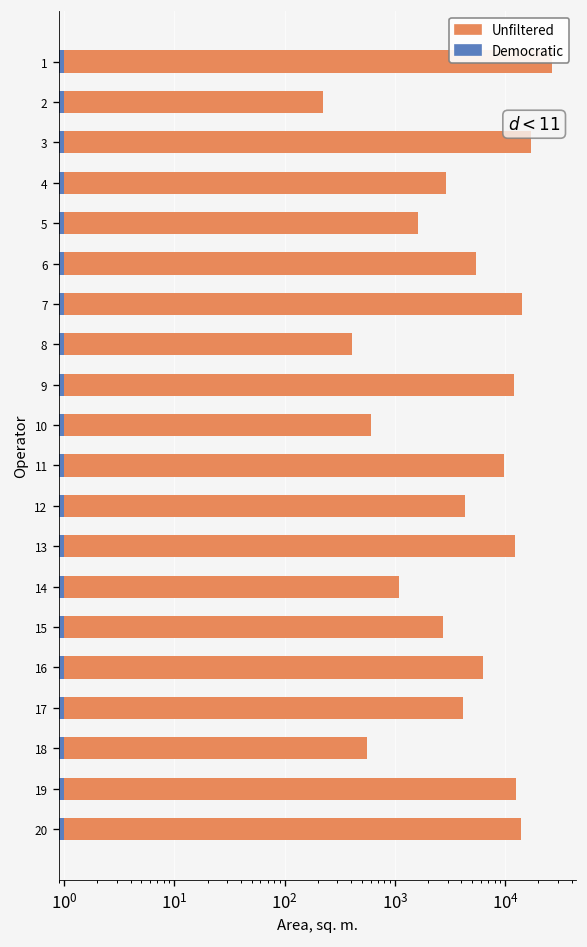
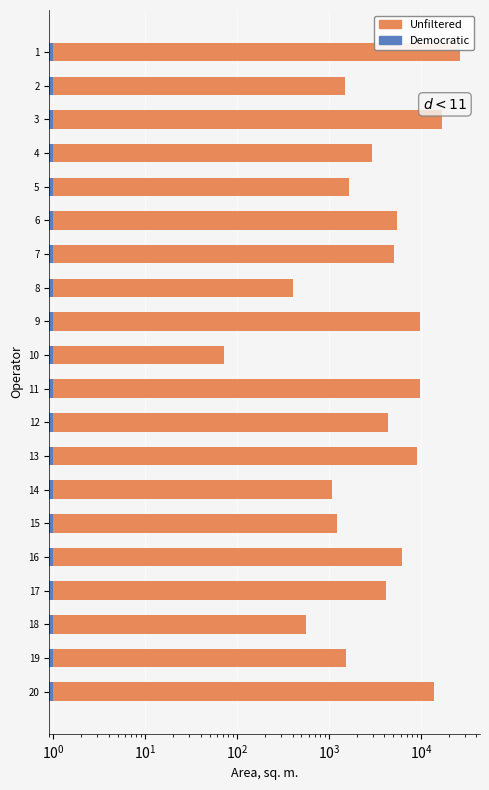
  {
    "Unfiltered": {
      "1": 26000,
-     "2": 220,
+     "2": 1500,
      "3": 17000,
      "4": 2900,
      "5": 1600,
      "6": 5000,
-     "7": 14000,
+     "7": 5000,
      "8": 400,
-     "9": 12000,
-     "10": 600,
+     "9": 10000,
+     "10": 70,
      "11": 10000,
      "12": 4000,
-     "13": 12000,
+     "13": 9000,
      "14": 1100,
-     "15": 2700,
+     "15": 1200,
      "16": 6000,
      "17": 4000,
      "18": 600,
-     "19": 13000,
+     "19": 1500,
      "20": 14000
    }
  }
